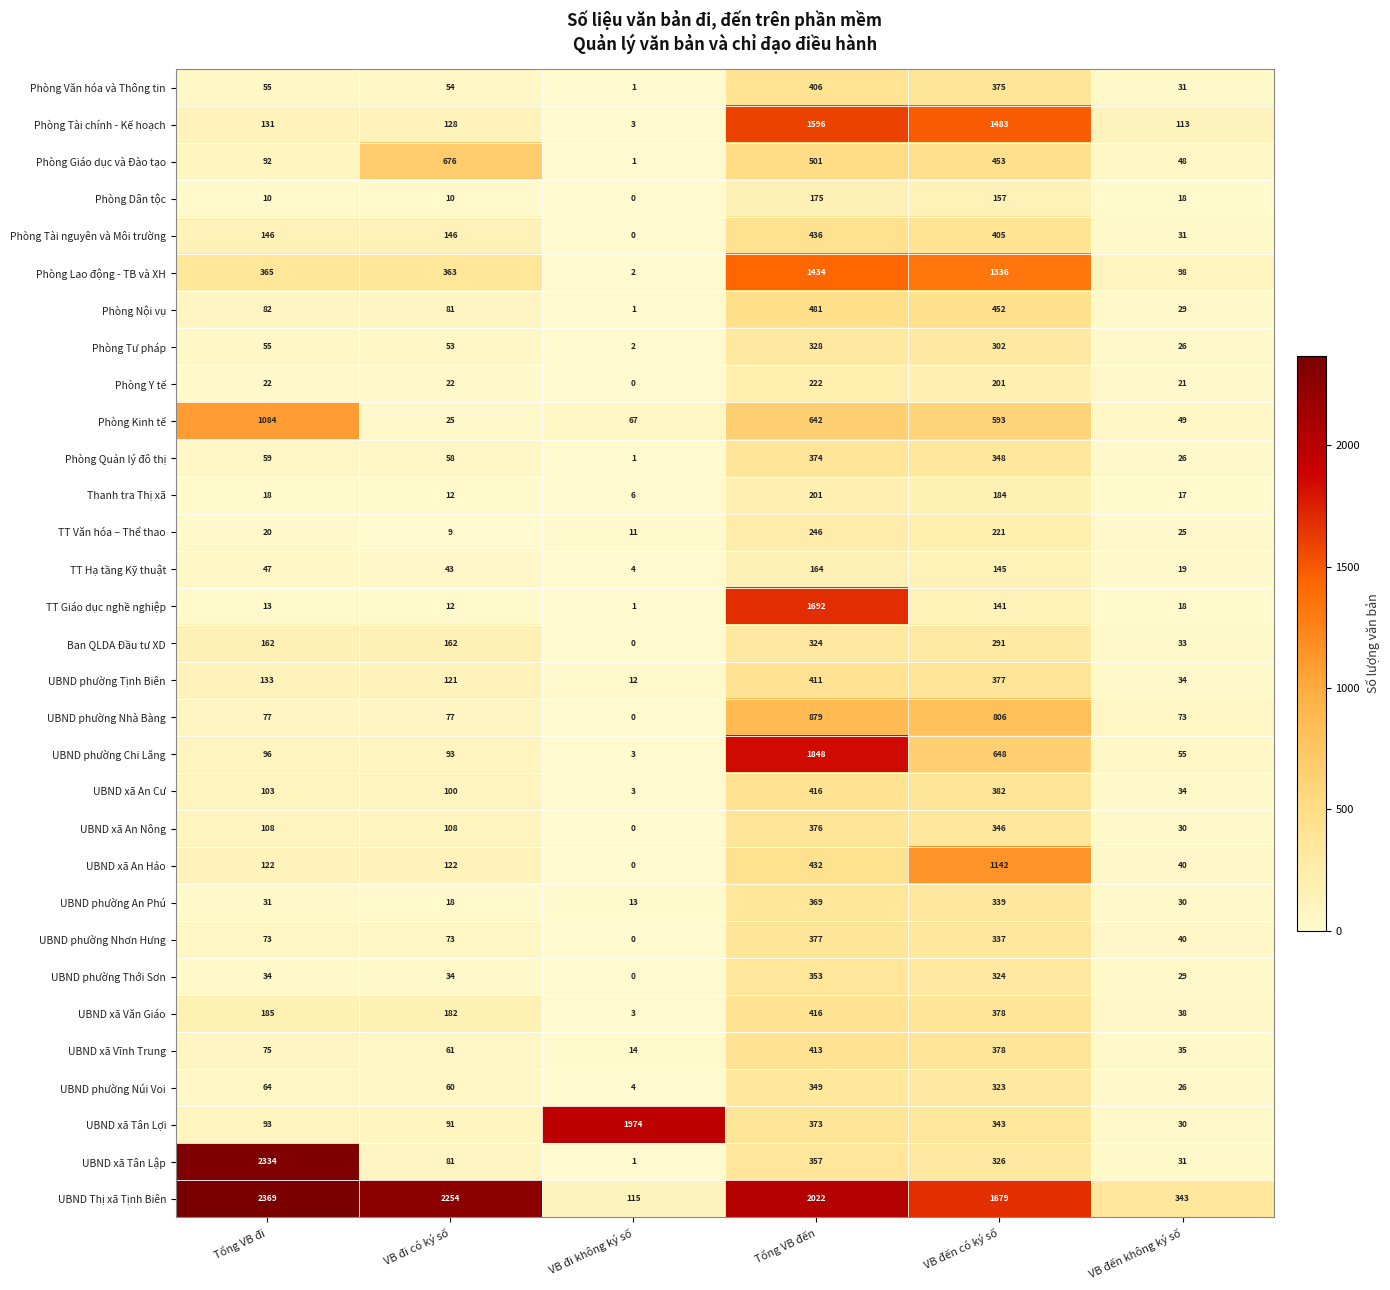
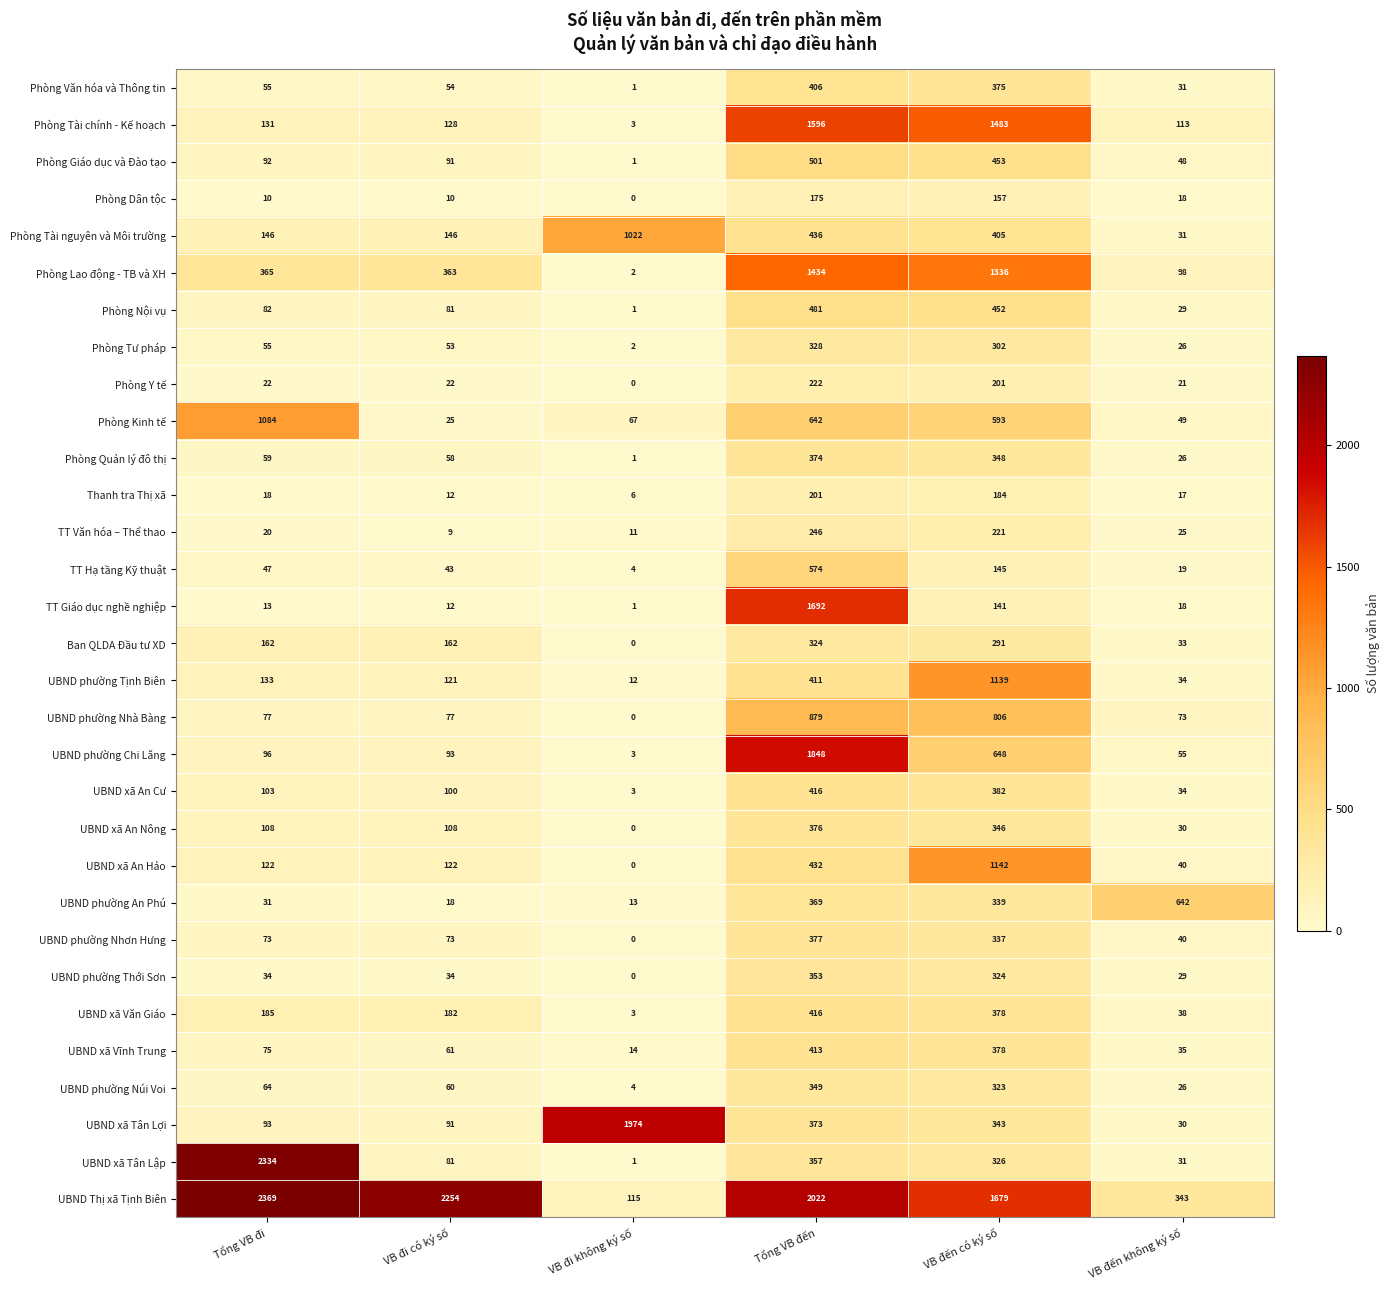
  {
    "Phòng Văn hóa và Thông tin": {
      "Tổng VB đi": 55,
      "VB đi có ký số": 54,
      "VB đi không ký số": 1,
      "Tổng VB đến": 406,
      "VB đến có ký số": 375,
      "VB đến không ký số": 31
    },
    "Phòng Tài chính - Kế hoạch": {
      "Tổng VB đi": 131,
      "VB đi có ký số": 128,
      "VB đi không ký số": 3,
      "Tổng VB đến": 1596,
      "VB đến có ký số": 1483,
      "VB đến không ký số": 113
    },
    "Phòng Giáo dục và Đào tạo": {
      "Tổng VB đi": 92,
-     "VB đi có ký số": 676,
+     "VB đi có ký số": 91,
      "VB đi không ký số": 1,
      "Tổng VB đến": 501,
      "VB đến có ký số": 453,
      "VB đến không ký số": 48
    },
    "Phòng Dân tộc": {
      "Tổng VB đi": 10,
      "VB đi có ký số": 10,
      "VB đi không ký số": 0,
      "Tổng VB đến": 175,
      "VB đến có ký số": 157,
      "VB đến không ký số": 18
    },
    "Phòng Tài nguyên và Môi trường": {
      "Tổng VB đi": 146,
      "VB đi có ký số": 146,
-     "VB đi không ký số": 0,
+     "VB đi không ký số": 1022,
      "Tổng VB đến": 436,
      "VB đến có ký số": 405,
      "VB đến không ký số": 31
    },
    "Phòng Lao động - TB và XH": {
      "Tổng VB đi": 365,
      "VB đi có ký số": 363,
      "VB đi không ký số": 2,
      "Tổng VB đến": 1434,
      "VB đến có ký số": 1336,
      "VB đến không ký số": 98
    },
    "Phòng Nội vụ": {
      "Tổng VB đi": 82,
      "VB đi có ký số": 81,
      "VB đi không ký số": 1,
      "Tổng VB đến": 481,
      "VB đến có ký số": 452,
      "VB đến không ký số": 29
    },
    "Phòng Tư pháp": {
      "Tổng VB đi": 55,
      "VB đi có ký số": 53,
      "VB đi không ký số": 2,
      "Tổng VB đến": 328,
      "VB đến có ký số": 302,
      "VB đến không ký số": 26
    },
    "Phòng Y tế": {
      "Tổng VB đi": 22,
      "VB đi có ký số": 22,
      "VB đi không ký số": 0,
      "Tổng VB đến": 222,
      "VB đến có ký số": 201,
      "VB đến không ký số": 21
    },
    "Phòng Kinh tế": {
      "Tổng VB đi": 1084,
      "VB đi có ký số": 25,
      "VB đi không ký số": 67,
      "Tổng VB đến": 642,
      "VB đến có ký số": 593,
      "VB đến không ký số": 49
    },
    "Phòng Quản lý đô thị": {
      "Tổng VB đi": 59,
      "VB đi có ký số": 58,
      "VB đi không ký số": 1,
      "Tổng VB đến": 374,
      "VB đến có ký số": 348,
      "VB đến không ký số": 26
    },
    "Thanh tra Thị xã": {
      "Tổng VB đi": 18,
      "VB đi có ký số": 12,
      "VB đi không ký số": 6,
      "Tổng VB đến": 201,
      "VB đến có ký số": 184,
      "VB đến không ký số": 17
    },
    "TT Văn hóa – Thể thao": {
      "Tổng VB đi": 20,
      "VB đi có ký số": 9,
      "VB đi không ký số": 11,
      "Tổng VB đến": 246,
      "VB đến có ký số": 221,
      "VB đến không ký số": 25
    },
    "TT Hạ tầng Kỹ thuật": {
      "Tổng VB đi": 47,
      "VB đi có ký số": 43,
      "VB đi không ký số": 4,
-     "Tổng VB đến": 164,
+     "Tổng VB đến": 574,
      "VB đến có ký số": 145,
      "VB đến không ký số": 19
    },
    "TT Giáo dục nghề nghiệp": {
      "Tổng VB đi": 13,
      "VB đi có ký số": 12,
      "VB đi không ký số": 1,
      "Tổng VB đến": 1692,
      "VB đến có ký số": 141,
      "VB đến không ký số": 18
    },
    "Ban QLDA Đầu tư XD": {
      "Tổng VB đi": 162,
      "VB đi có ký số": 162,
      "VB đi không ký số": 0,
      "Tổng VB đến": 324,
      "VB đến có ký số": 291,
      "VB đến không ký số": 33
    },
    "UBND phường Tịnh Biên": {
      "Tổng VB đi": 133,
      "VB đi có ký số": 121,
      "VB đi không ký số": 12,
      "Tổng VB đến": 411,
-     "VB đến có ký số": 377,
+     "VB đến có ký số": 1139,
      "VB đến không ký số": 34
    },
    "UBND phường Nhà Bàng": {
      "Tổng VB đi": 77,
      "VB đi có ký số": 77,
      "VB đi không ký số": 0,
      "Tổng VB đến": 879,
      "VB đến có ký số": 806,
      "VB đến không ký số": 73
    },
    "UBND phường Chi Lăng": {
      "Tổng VB đi": 96,
      "VB đi có ký số": 93,
      "VB đi không ký số": 3,
      "Tổng VB đến": 1848,
      "VB đến có ký số": 648,
      "VB đến không ký số": 55
    },
    "UBND xã An Cư": {
      "Tổng VB đi": 103,
      "VB đi có ký số": 100,
      "VB đi không ký số": 3,
      "Tổng VB đến": 416,
      "VB đến có ký số": 382,
      "VB đến không ký số": 34
    },
    "UBND xã An Nông": {
      "Tổng VB đi": 108,
      "VB đi có ký số": 108,
      "VB đi không ký số": 0,
      "Tổng VB đến": 376,
      "VB đến có ký số": 346,
      "VB đến không ký số": 30
    },
    "UBND xã An Hảo": {
      "Tổng VB đi": 122,
      "VB đi có ký số": 122,
      "VB đi không ký số": 0,
      "Tổng VB đến": 432,
      "VB đến có ký số": 1142,
      "VB đến không ký số": 40
    },
    "UBND phường An Phú": {
      "Tổng VB đi": 31,
      "VB đi có ký số": 18,
      "VB đi không ký số": 13,
      "Tổng VB đến": 369,
      "VB đến có ký số": 339,
-     "VB đến không ký số": 30
+     "VB đến không ký số": 642
    },
    "UBND phường Nhơn Hưng": {
      "Tổng VB đi": 73,
      "VB đi có ký số": 73,
      "VB đi không ký số": 0,
      "Tổng VB đến": 377,
      "VB đến có ký số": 337,
      "VB đến không ký số": 40
    },
    "UBND phường Thới Sơn": {
      "Tổng VB đi": 34,
      "VB đi có ký số": 34,
      "VB đi không ký số": 0,
      "Tổng VB đến": 353,
      "VB đến có ký số": 324,
      "VB đến không ký số": 29
    },
    "UBND xã Văn Giáo": {
      "Tổng VB đi": 185,
      "VB đi có ký số": 182,
      "VB đi không ký số": 3,
      "Tổng VB đến": 416,
      "VB đến có ký số": 378,
      "VB đến không ký số": 38
    },
    "UBND xã Vĩnh Trung": {
      "Tổng VB đi": 75,
      "VB đi có ký số": 61,
      "VB đi không ký số": 14,
      "Tổng VB đến": 413,
      "VB đến có ký số": 378,
      "VB đến không ký số": 35
    },
    "UBND phường Núi Voi": {
      "Tổng VB đi": 64,
      "VB đi có ký số": 60,
      "VB đi không ký số": 4,
      "Tổng VB đến": 349,
      "VB đến có ký số": 323,
      "VB đến không ký số": 26
    },
    "UBND xã Tân Lợi": {
      "Tổng VB đi": 93,
      "VB đi có ký số": 91,
      "VB đi không ký số": 1974,
      "Tổng VB đến": 373,
      "VB đến có ký số": 343,
      "VB đến không ký số": 30
    },
    "UBND xã Tân Lập": {
      "Tổng VB đi": 2334,
      "VB đi có ký số": 81,
      "VB đi không ký số": 1,
      "Tổng VB đến": 357,
      "VB đến có ký số": 326,
      "VB đến không ký số": 31
    },
    "UBND Thị xã Tịnh Biên": {
      "Tổng VB đi": 2369,
      "VB đi có ký số": 2254,
      "VB đi không ký số": 115,
      "Tổng VB đến": 2022,
      "VB đến có ký số": 1679,
      "VB đến không ký số": 343
    }
  }
